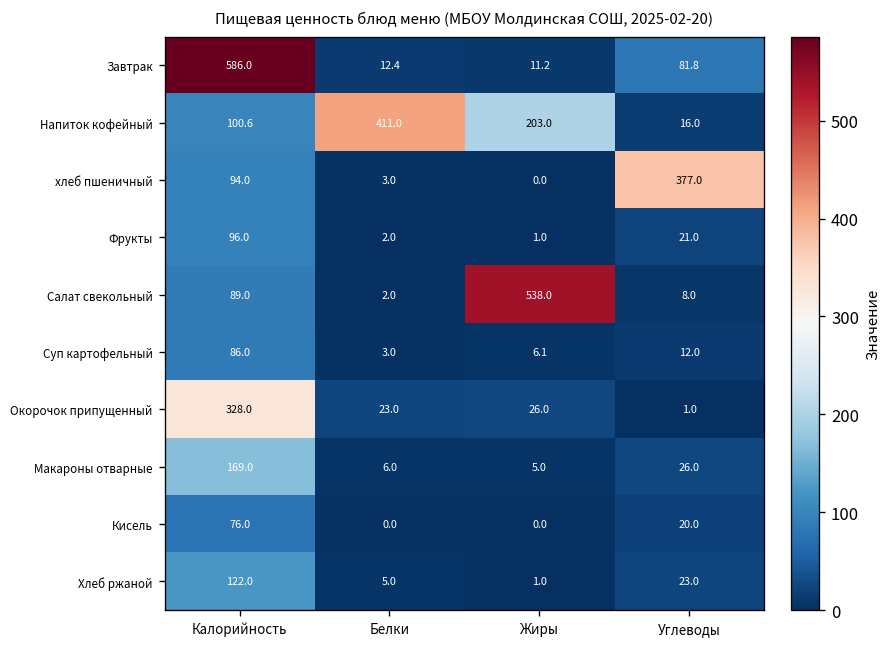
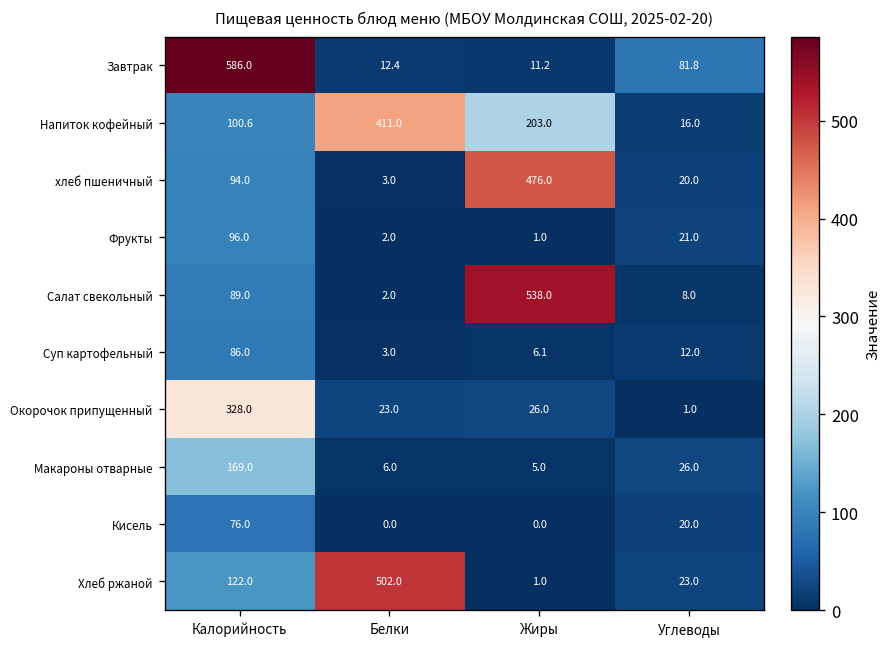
  {
    "Завтрак": {
      "Калорийность": 586.0,
      "Белки": 12.4,
      "Жиры": 11.2,
      "Углеводы": 81.8
    },
    "Напиток кофейный": {
      "Калорийность": 100.6,
      "Белки": 411.0,
      "Жиры": 203.0,
      "Углеводы": 16.0
    },
    "хлеб пшеничный": {
      "Калорийность": 94.0,
      "Белки": 3.0,
-     "Жиры": 0.0,
-     "Углеводы": 377.0
+     "Жиры": 476.0,
+     "Углеводы": 20.0
    },
    "Фрукты": {
      "Калорийность": 96.0,
      "Белки": 2.0,
      "Жиры": 1.0,
      "Углеводы": 21.0
    },
    "Салат свекольный": {
      "Калорийность": 89.0,
      "Белки": 2.0,
      "Жиры": 538.0,
      "Углеводы": 8.0
    },
    "Суп картофельный": {
      "Калорийность": 86.0,
      "Белки": 3.0,
      "Жиры": 6.1,
      "Углеводы": 12.0
    },
    "Окорочок припущенный": {
      "Калорийность": 328.0,
      "Белки": 23.0,
      "Жиры": 26.0,
      "Углеводы": 1.0
    },
    "Макароны отварные": {
      "Калорийность": 169.0,
      "Белки": 6.0,
      "Жиры": 5.0,
      "Углеводы": 26.0
    },
    "Кисель": {
      "Калорийность": 76.0,
      "Белки": 0.0,
      "Жиры": 0.0,
      "Углеводы": 20.0
    },
    "Хлеб ржаной": {
      "Калорийность": 122.0,
-     "Белки": 5.0,
+     "Белки": 502.0,
      "Жиры": 1.0,
      "Углеводы": 23.0
    }
  }
